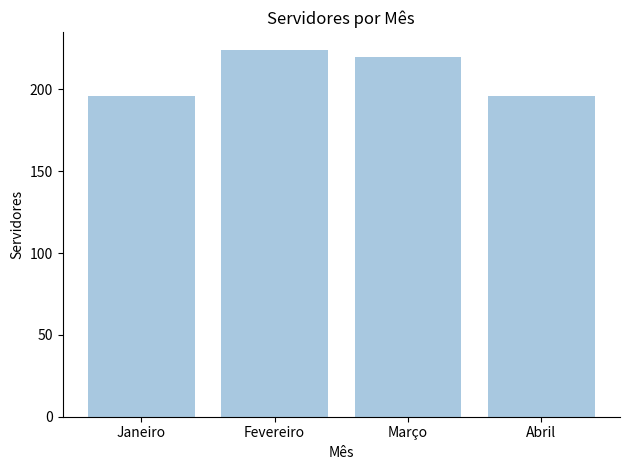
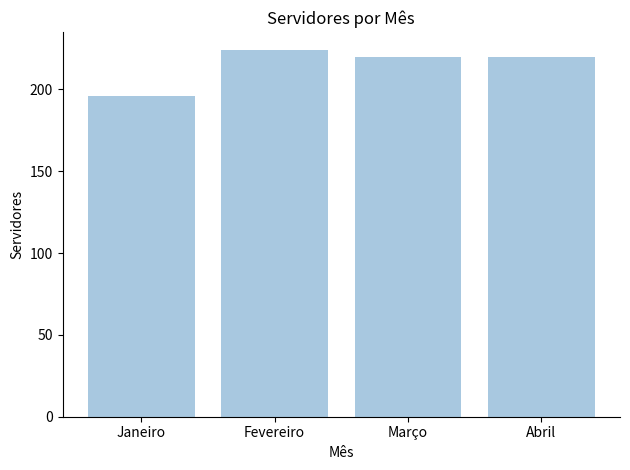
  {
    "Janeiro": 196,
    "Fevereiro": 224,
    "Março": 220,
-   "Abril": 196
+   "Abril": 220
  }
